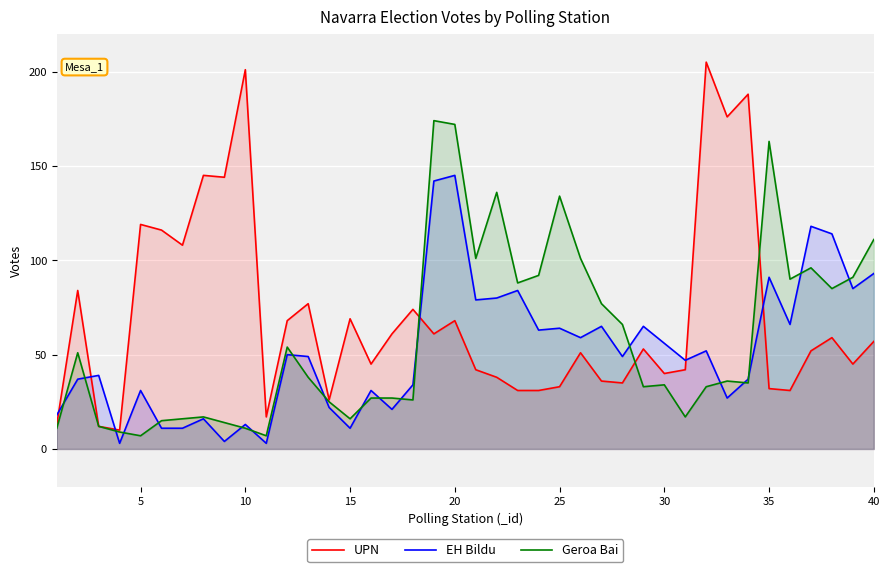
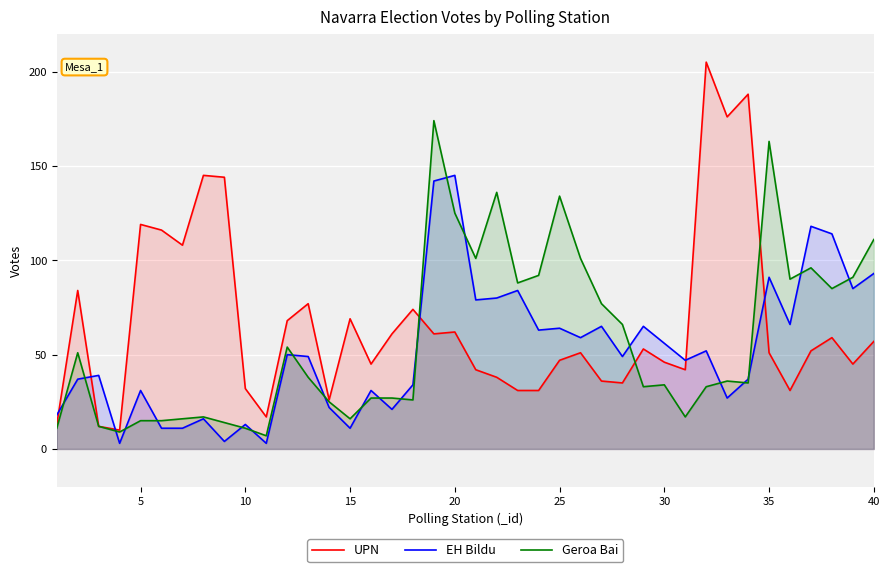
  {
    "UPN": {
      "5": 119,
-     "10": 201,
+     "10": 32,
      "15": 69,
-     "20": 68,
-     "25": 33,
-     "30": 40,
-     "35": 32,
+     "20": 62,
+     "25": 47,
+     "30": 46,
+     "35": 51,
      "40": 57
    },
    "EH Bildu": {
      "5": 31,
      "10": 13,
      "15": 11,
      "20": 145,
      "25": 64,
      "30": 56,
      "35": 91,
      "40": 93
    },
    "Geroa Bai": {
-     "5": 7,
+     "5": 15,
      "10": 11,
      "15": 16,
-     "20": 172,
+     "20": 125,
      "25": 134,
      "30": 34,
      "35": 163,
      "40": 111
    }
  }
